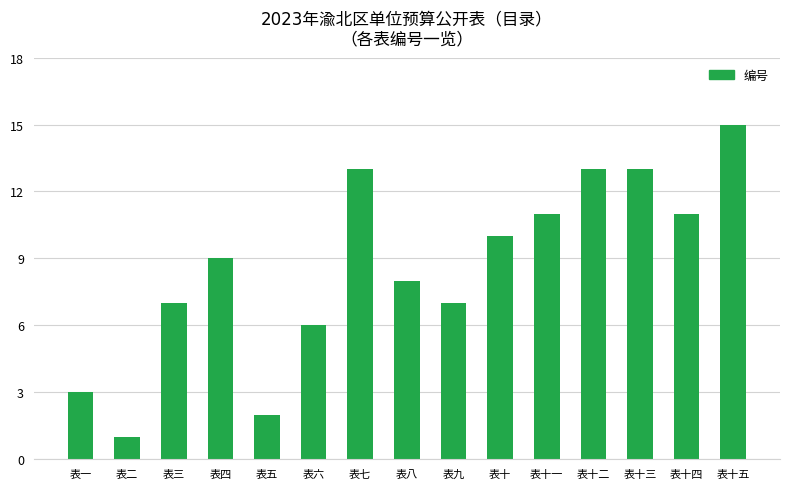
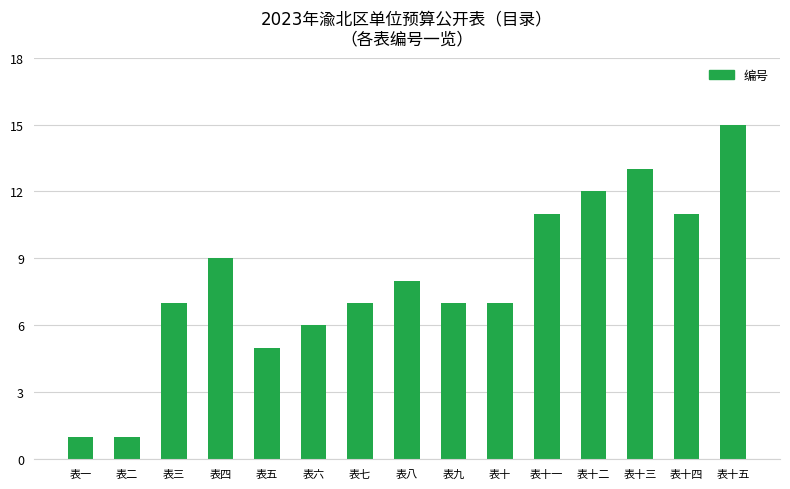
  {
-   "表一": 3,
+   "表一": 1,
    "表二": 1,
    "表三": 7,
    "表四": 9,
-   "表五": 2,
+   "表五": 5,
    "表六": 6,
-   "表七": 13,
+   "表七": 7,
    "表八": 8,
    "表九": 7,
-   "表十": 10,
+   "表十": 7,
    "表十一": 11,
-   "表十二": 13,
+   "表十二": 12,
    "表十三": 13,
    "表十四": 11,
    "表十五": 15
  }
